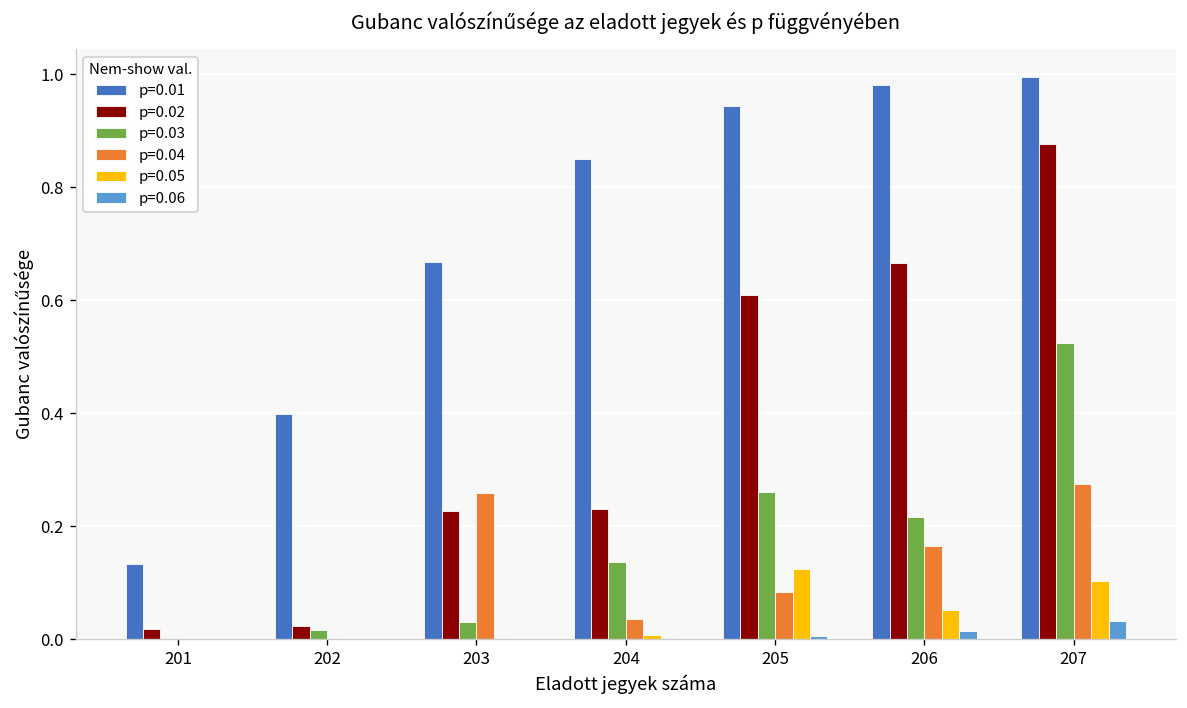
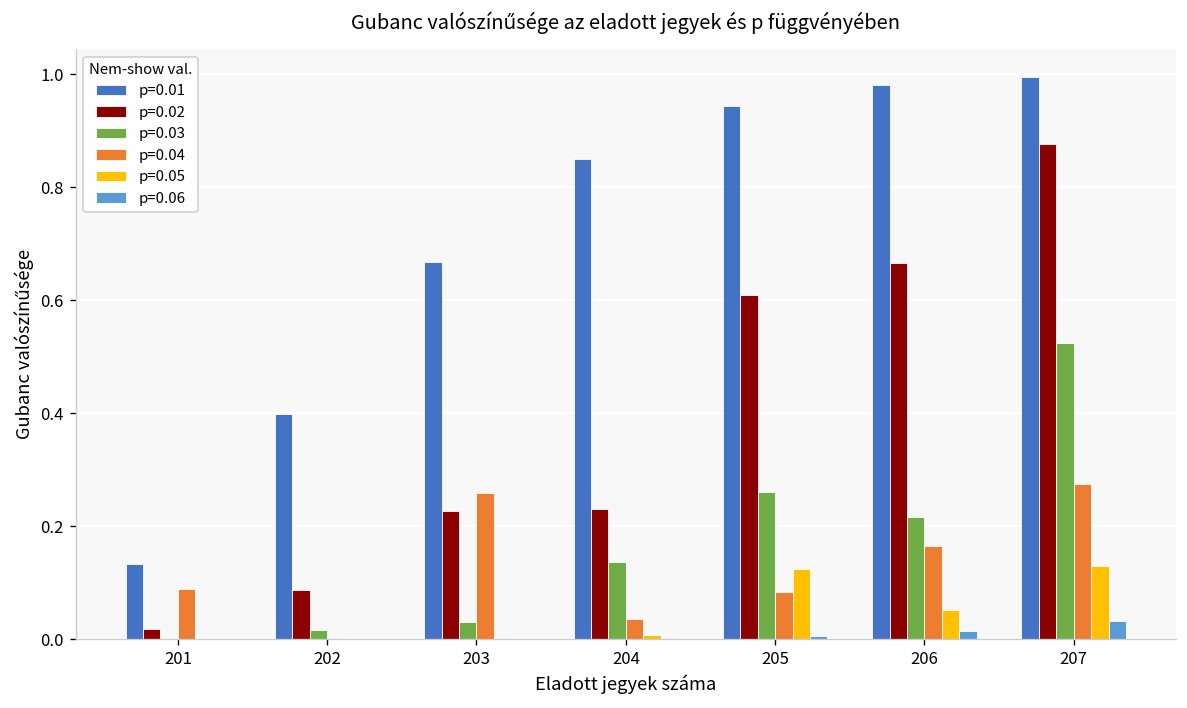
  {
    "p=0.02": {
      "201": 0.02,
-     "202": 0.02,
+     "202": 0.09,
      "203": 0.23,
      "204": 0.23,
      "205": 0.61,
      "206": 0.67,
      "207": 0.88
    },
    "p=0.03": {
      "202": 0.02,
      "203": 0.03,
      "204": 0.14,
      "205": 0.26,
      "206": 0.22,
      "207": 0.52
    },
    "p=0.04": {
-     "201": 0.00,
+     "201": 0.09,
      "203": 0.26,
      "204": 0.04,
      "205": 0.08,
      "206": 0.16,
      "207": 0.28
    },
    "p=0.05": {
      "204": 0.01,
      "205": 0.12,
      "206": 0.05,
-     "207": 0.10
+     "207": 0.13
    }
  }
